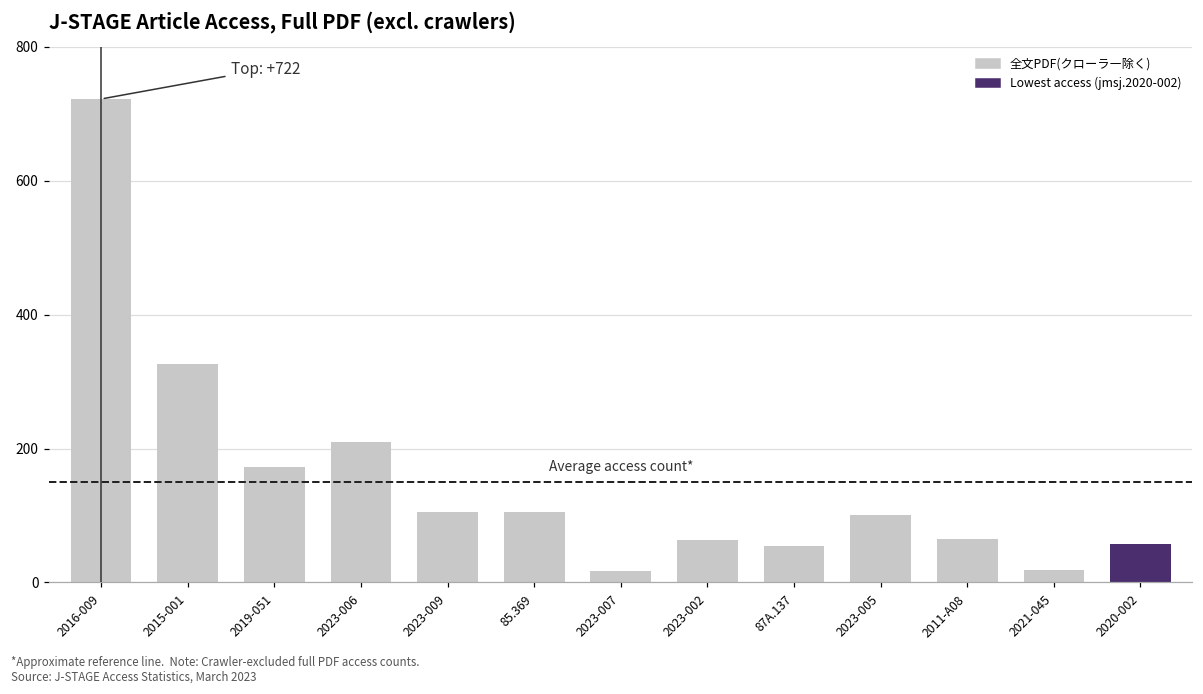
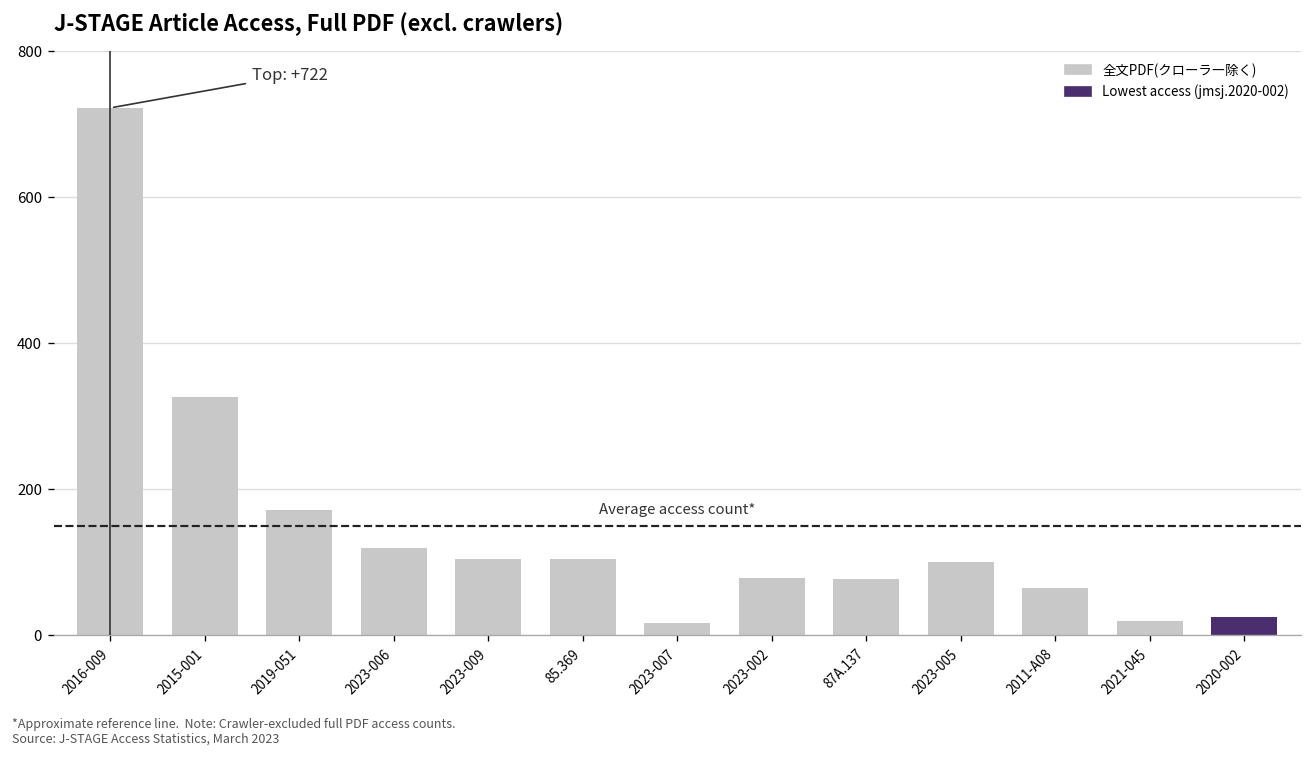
  {
    "2015-001": 330,
    "2019-051": 170,
-   "2023-006": 210,
+   "2023-006": 120,
    "2023-009": 110,
    "85.369": 110,
    "2023-007": 20,
-   "2023-002": 60,
-   "87A.137": 60,
+   "2023-002": 80,
+   "87A.137": 80,
    "2023-005": 100,
    "2011-A08": 70,
    "2021-045": 20,
-   "2020-002": 60
+   "2020-002": 30
  }
